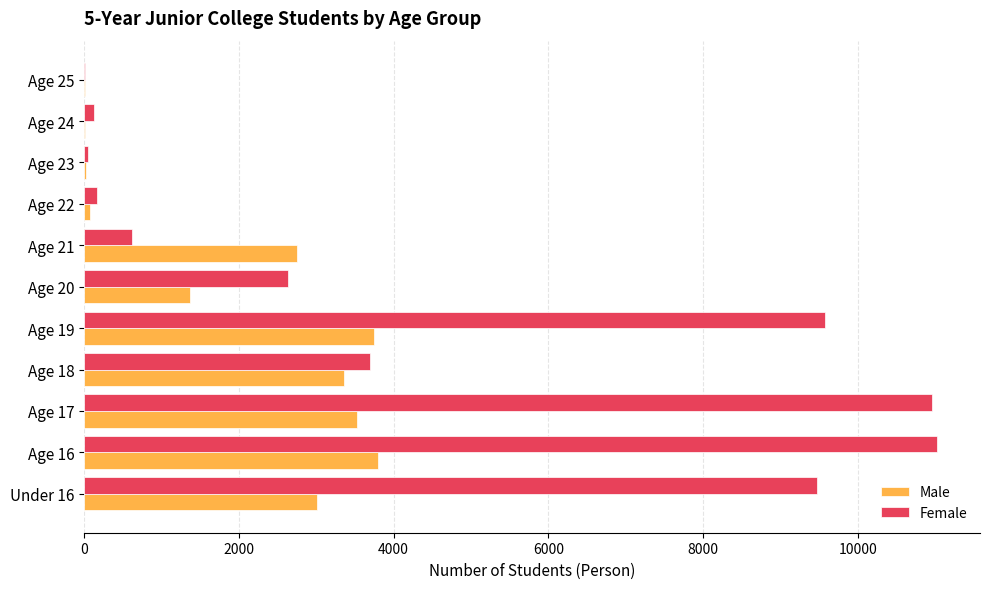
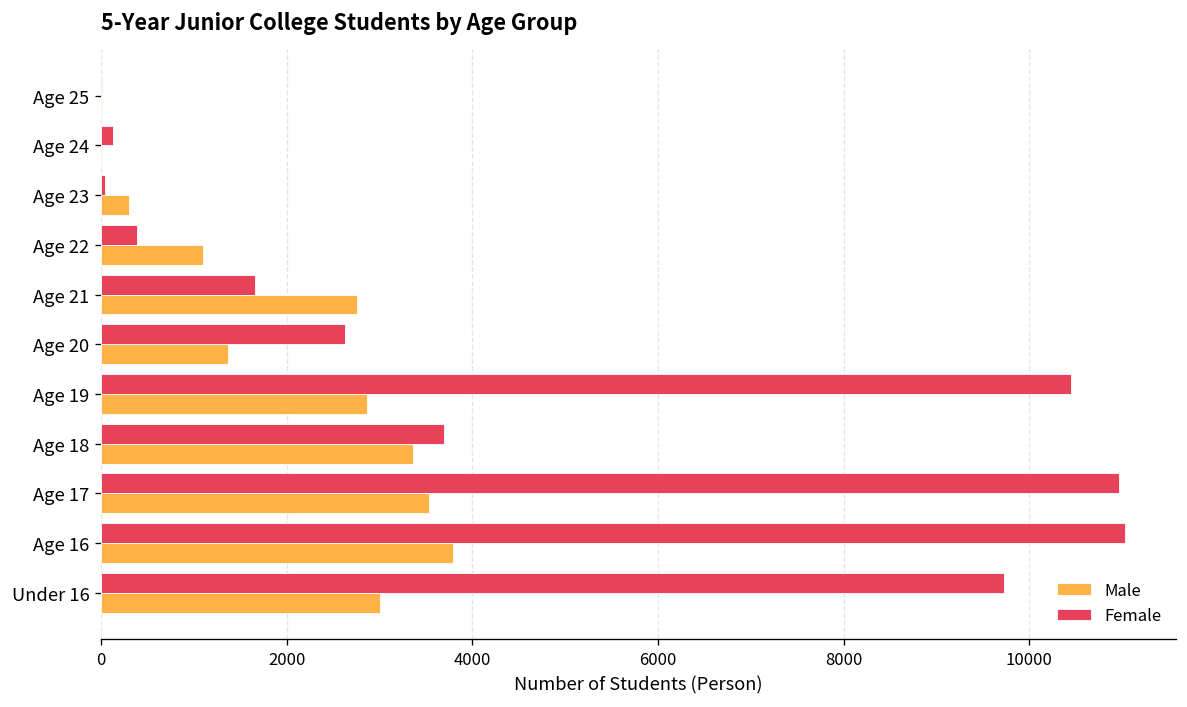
  {
    "Male": {
-     "Age 23": 0,
-     "Age 22": 100,
+     "Age 23": 300,
+     "Age 22": 1100,
      "Age 21": 2800,
      "Age 20": 1400,
-     "Age 19": 3800,
+     "Age 19": 2900,
      "Age 18": 3400,
      "Age 17": 3500,
      "Age 16": 3800,
      "Under 16": 3000
    },
    "Female": {
      "Age 24": 100,
      "Age 23": 0,
-     "Age 22": 200,
-     "Age 21": 600,
+     "Age 22": 400,
+     "Age 21": 1700,
      "Age 20": 2600,
-     "Age 19": 9600,
+     "Age 19": 10400,
      "Age 18": 3700,
      "Age 17": 11000,
      "Age 16": 11000,
-     "Under 16": 9500
+     "Under 16": 9700
    }
  }
